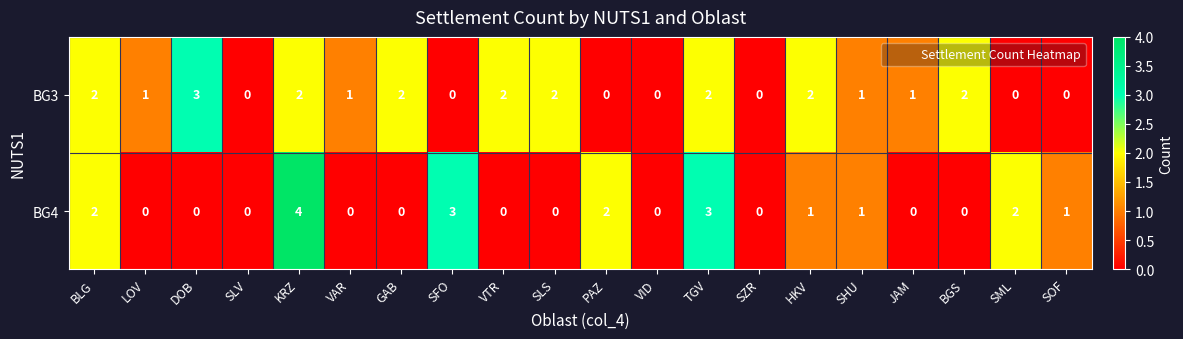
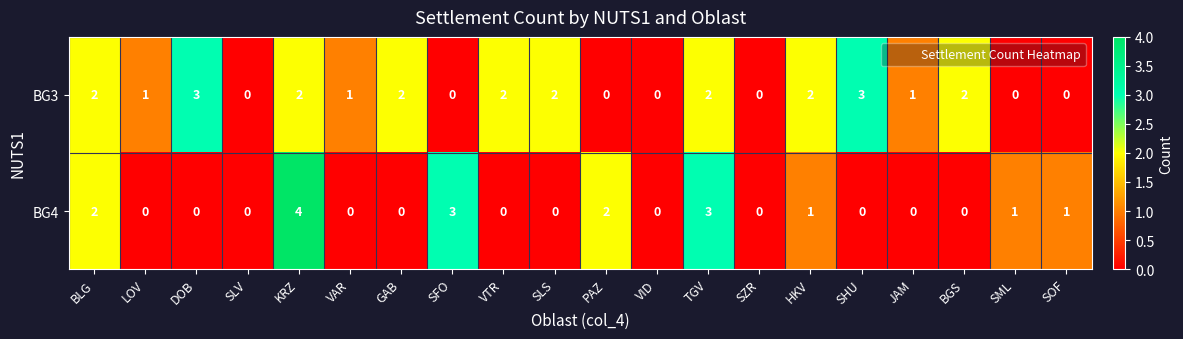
  {
    "BG3": {
      "BLG": 2,
      "LOV": 1,
      "DOB": 3,
      "SLV": 0,
      "KRZ": 2,
      "VAR": 1,
      "GAB": 2,
      "SFO": 0,
      "VTR": 2,
      "SLS": 2,
      "PAZ": 0,
      "VID": 0,
      "TGV": 2,
      "SZR": 0,
      "HKV": 2,
-     "SHU": 1,
+     "SHU": 3,
      "JAM": 1,
      "BGS": 2,
      "SML": 0,
      "SOF": 0
    },
    "BG4": {
      "BLG": 2,
      "LOV": 0,
      "DOB": 0,
      "SLV": 0,
      "KRZ": 4,
      "VAR": 0,
      "GAB": 0,
      "SFO": 3,
      "VTR": 0,
      "SLS": 0,
      "PAZ": 2,
      "VID": 0,
      "TGV": 3,
      "SZR": 0,
      "HKV": 1,
-     "SHU": 1,
+     "SHU": 0,
      "JAM": 0,
      "BGS": 0,
-     "SML": 2,
+     "SML": 1,
      "SOF": 1
    }
  }
